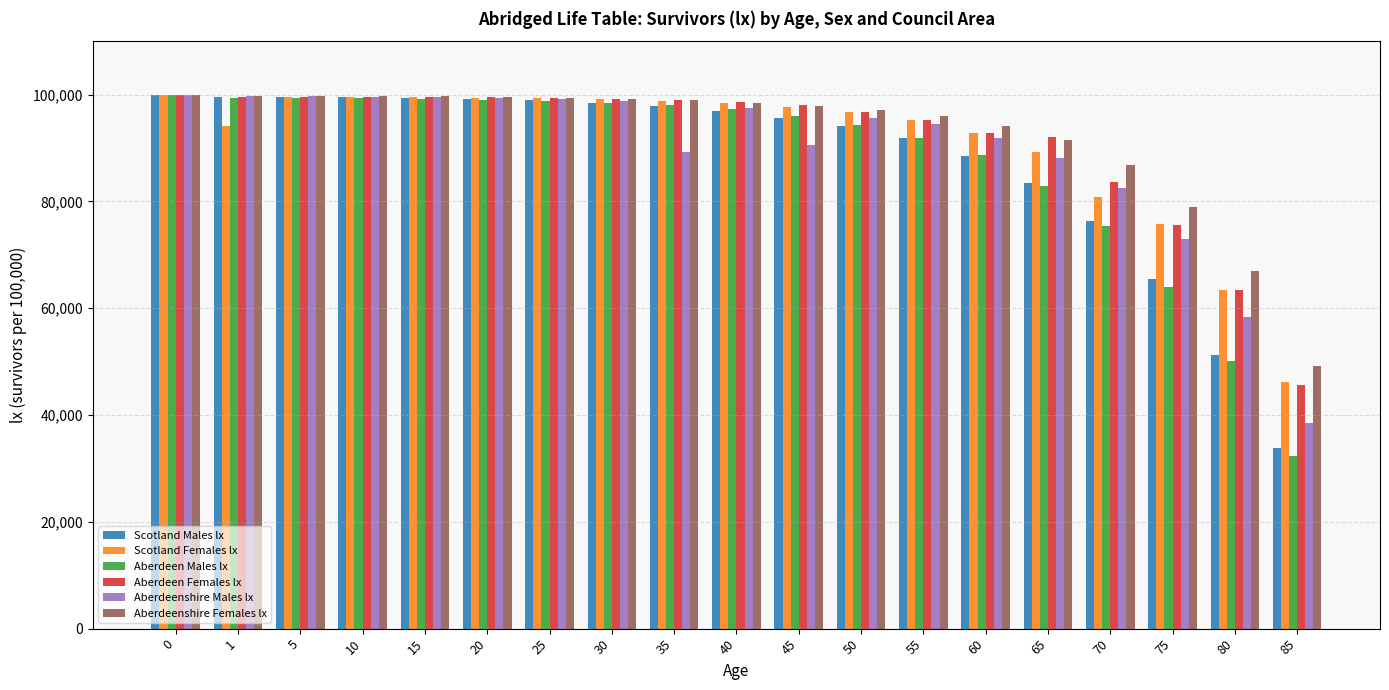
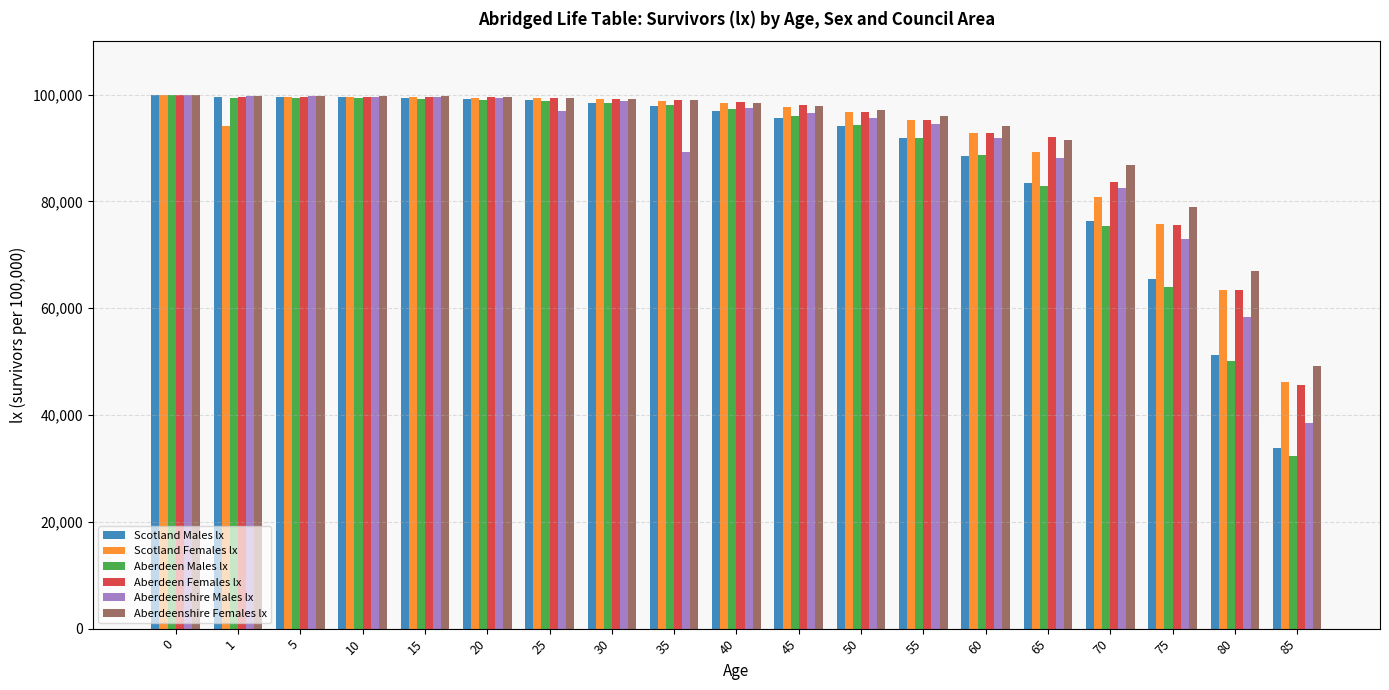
  {
    "Scotland Males lx": {
      "0": "100,000",
      "1": "100,000",
      "5": "100,000",
      "10": "99,000",
      "15": "99,000",
      "20": "99,000",
      "25": "99,000",
      "30": "98,000",
      "35": "98,000",
      "40": "97,000",
      "45": "96,000",
      "50": "94,000",
      "55": "92,000",
      "60": "89,000",
      "65": "84,000",
      "70": "76,000",
      "75": "65,000",
      "80": "51,000",
      "85": "34,000"
    },
    "Scotland Females lx": {
      "0": "100,000",
      "1": "94,000",
      "5": "100,000",
      "10": "100,000",
      "15": "100,000",
      "20": "99,000",
      "25": "99,000",
      "30": "99,000",
      "35": "99,000",
      "40": "98,000",
      "45": "98,000",
      "50": "97,000",
      "55": "95,000",
      "60": "93,000",
      "65": "89,000",
      "70": "81,000",
      "75": "76,000",
      "80": "63,000",
      "85": "46,000"
    },
    "Aberdeen Males lx": {
      "0": "100,000",
      "1": "99,000",
      "5": "99,000",
      "10": "99,000",
      "15": "99,000",
      "20": "99,000",
      "25": "99,000",
      "30": "98,000",
      "35": "98,000",
      "40": "97,000",
      "45": "96,000",
      "50": "94,000",
      "55": "92,000",
      "60": "89,000",
      "65": "83,000",
      "70": "75,000",
      "75": "64,000",
      "80": "50,000",
      "85": "32,000"
    },
    "Aberdeen Females lx": {
      "0": "100,000",
      "1": "100,000",
      "5": "100,000",
      "10": "100,000",
      "15": "100,000",
      "20": "99,000",
      "25": "99,000",
      "30": "99,000",
      "35": "99,000",
      "40": "99,000",
      "45": "98,000",
      "50": "97,000",
      "55": "95,000",
      "60": "93,000",
      "65": "92,000",
      "70": "84,000",
      "75": "76,000",
      "80": "63,000",
      "85": "46,000"
    },
    "Aberdeenshire Males lx": {
      "0": "100,000",
      "1": "100,000",
      "5": "100,000",
      "10": "100,000",
      "15": "99,000",
      "20": "99,000",
-     "25": "99,000",
+     "25": "97,000",
      "30": "99,000",
      "35": "89,000",
      "40": "98,000",
-     "45": "90,000",
+     "45": "97,000",
      "50": "96,000",
      "55": "94,000",
      "60": "92,000",
      "65": "88,000",
      "70": "82,000",
      "75": "73,000",
      "80": "58,000",
      "85": "38,000"
    },
    "Aberdeenshire Females lx": {
      "0": "100,000",
      "1": "100,000",
      "5": "100,000",
      "10": "100,000",
      "15": "100,000",
      "20": "99,000",
      "25": "99,000",
      "30": "99,000",
      "35": "99,000",
      "40": "98,000",
      "45": "98,000",
      "50": "97,000",
      "55": "96,000",
      "60": "94,000",
      "65": "92,000",
      "70": "87,000",
      "75": "79,000",
      "80": "67,000",
      "85": "49,000"
    }
  }
